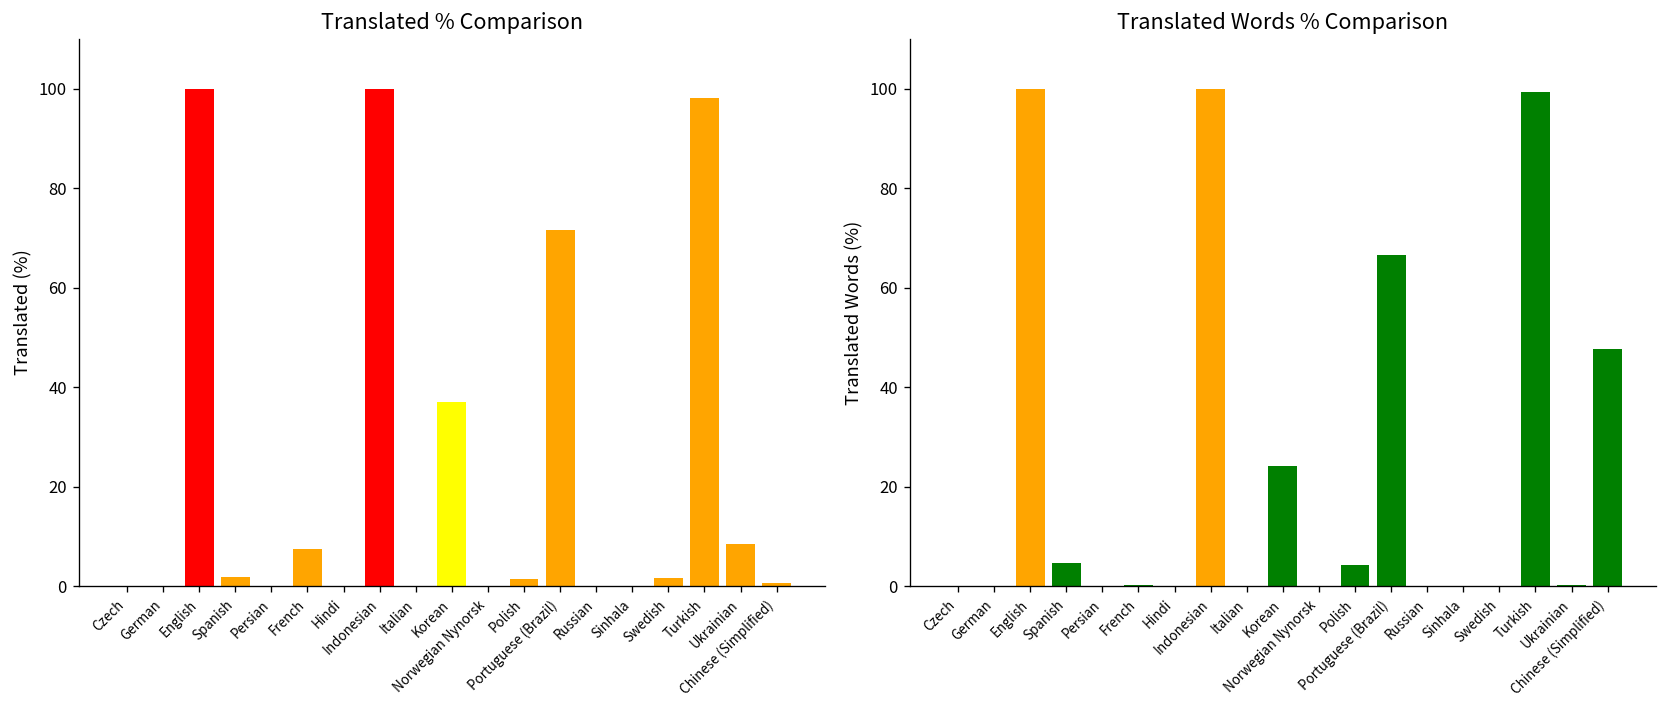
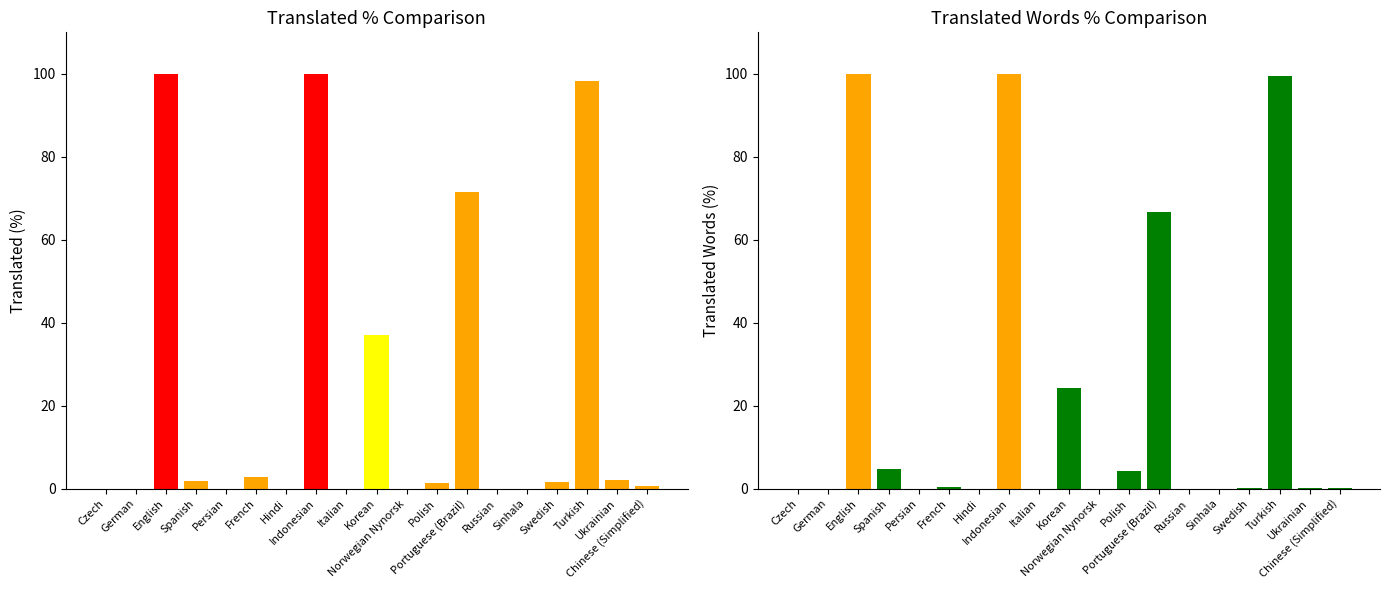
  {
    "Translated % Comparison": {
      "Czech": 0,
      "German": 0,
      "English": 100,
      "Spanish": 2,
      "Persian": 0,
-     "French": 8,
+     "French": 3,
      "Hindi": 0,
      "Indonesian": 100,
      "Italian": 0,
      "Korean": 37,
      "Norwegian Nynorsk": 0,
      "Polish": 1,
      "Portuguese (Brazil)": 72,
      "Russian": 0,
      "Sinhala": 0,
      "Swedish": 2,
      "Turkish": 98,
-     "Ukrainian": 9,
+     "Ukrainian": 2,
      "Chinese (Simplified)": 1
    },
    "Translated Words % Comparison": {
      "Czech": 0,
      "German": 0,
      "English": 100,
      "Spanish": 5,
      "Persian": 0,
      "Hindi": 0,
      "Indonesian": 100,
      "Italian": 0,
      "Korean": 24,
      "Norwegian Nynorsk": 0,
      "Polish": 4,
      "Portuguese (Brazil)": 67,
      "Russian": 0,
      "Sinhala": 0,
      "Turkish": 99,
-     "Chinese (Simplified)": 48
+     "Chinese (Simplified)": 0
    }
  }
